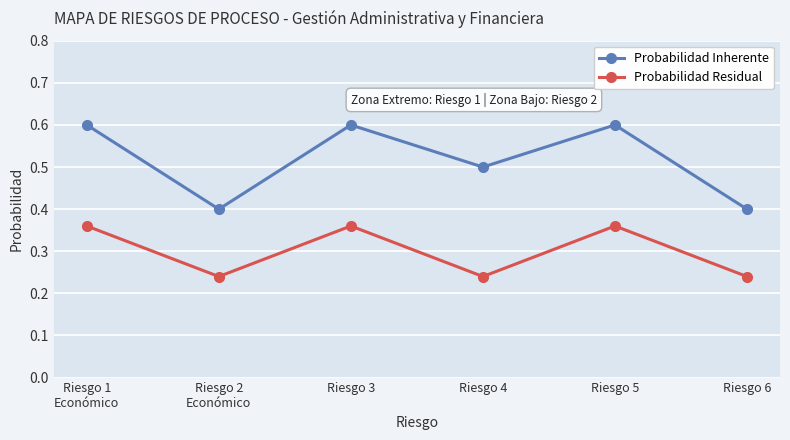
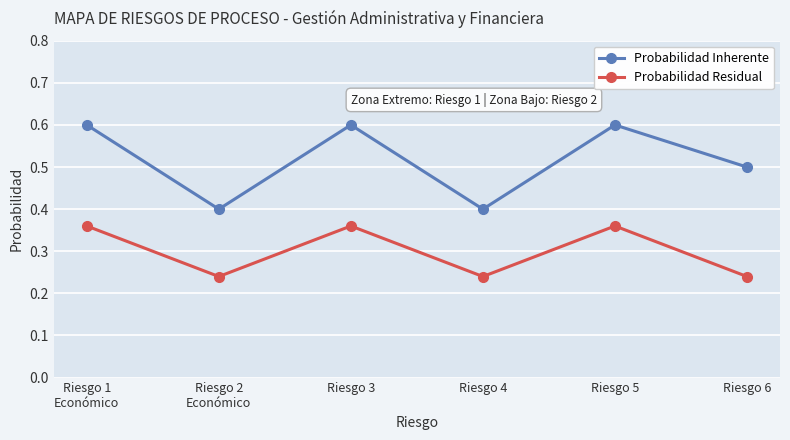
  {
    "Probabilidad Inherente": {
      "Riesgo 1 Económico": 0.6,
      "Riesgo 2 Económico": 0.4,
-     "Riesgo 4": 0.5,
+     "Riesgo 4": 0.4,
      "Riesgo 5": 0.6,
-     "Riesgo 6": 0.4
+     "Riesgo 6": 0.5
    },
    "Probabilidad Residual": {
      "Riesgo 1 Económico": 0.36,
      "Riesgo 2 Económico": 0.24,
      "Riesgo 3": 0.36,
      "Riesgo 4": 0.24,
      "Riesgo 5": 0.36,
      "Riesgo 6": 0.24
    }
  }
